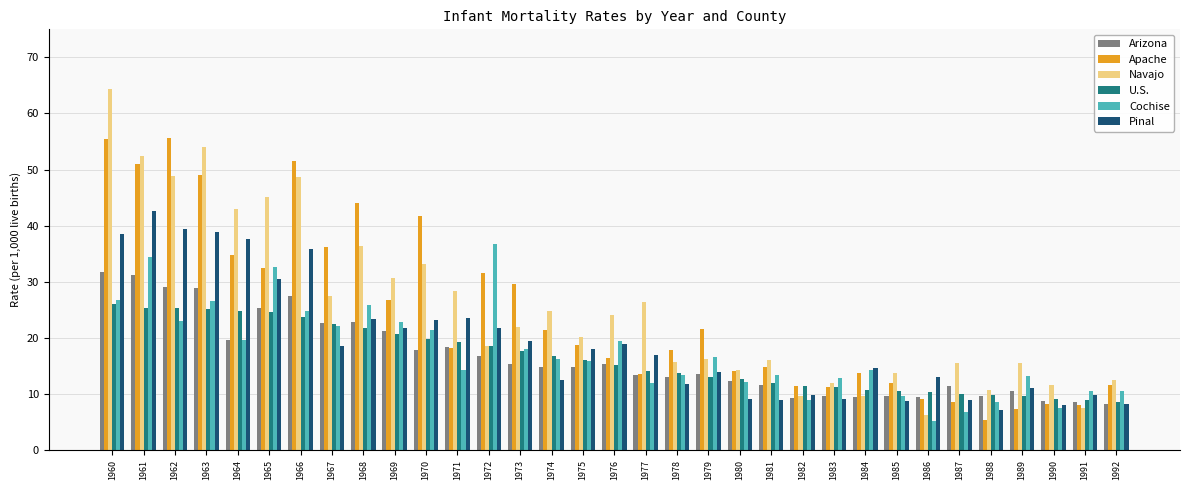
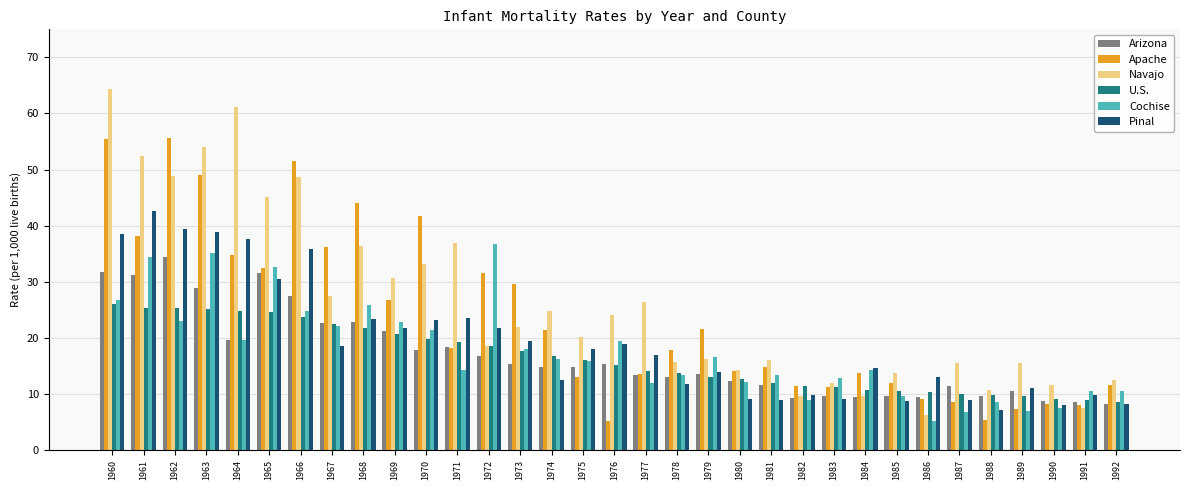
  {
    "Arizona": {
      "1960": 32,
      "1961": 31,
-     "1962": 29,
+     "1962": 34,
      "1963": 29,
      "1964": 20,
-     "1965": 25,
+     "1965": 32,
      "1966": 27,
      "1967": 23,
      "1968": 23,
      "1969": 21,
      "1970": 18,
      "1971": 18,
      "1972": 17,
      "1973": 15,
      "1974": 15,
      "1975": 15,
      "1976": 15,
      "1977": 13,
      "1978": 13,
      "1979": 14,
      "1980": 12,
      "1981": 12,
      "1982": 9,
      "1983": 10,
      "1984": 10,
      "1985": 10,
      "1986": 9,
      "1987": 11,
      "1988": 10,
      "1989": 11,
      "1990": 9,
      "1991": 9,
      "1992": 8
    },
    "Apache": {
      "1960": 55,
-     "1961": 51,
+     "1961": 38,
      "1962": 56,
      "1963": 49,
      "1964": 35,
      "1965": 33,
      "1966": 52,
      "1967": 36,
      "1968": 44,
      "1969": 27,
      "1970": 42,
      "1971": 18,
      "1972": 32,
      "1973": 30,
      "1974": 22,
-     "1975": 19,
-     "1976": 16,
+     "1975": 13,
+     "1976": 5,
      "1977": 14,
      "1978": 18,
      "1979": 22,
      "1980": 14,
      "1981": 15,
      "1982": 11,
      "1983": 11,
      "1984": 14,
      "1985": 12,
      "1986": 9,
      "1987": 9,
      "1988": 5,
      "1989": 7,
      "1990": 8,
      "1991": 8,
      "1992": 12
    },
    "Navajo": {
      "1960": 64,
      "1961": 53,
      "1962": 49,
      "1963": 54,
-     "1964": 43,
+     "1964": 61,
      "1965": 45,
      "1966": 49,
      "1967": 27,
      "1968": 36,
      "1969": 31,
      "1970": 33,
-     "1971": 28,
+     "1971": 37,
      "1972": 19,
      "1973": 22,
      "1974": 25,
      "1975": 20,
      "1976": 24,
      "1977": 26,
      "1978": 16,
      "1979": 16,
      "1980": 14,
      "1981": 16,
      "1982": 10,
      "1983": 12,
      "1984": 10,
      "1985": 14,
      "1986": 6,
      "1987": 16,
      "1988": 11,
      "1989": 16,
      "1990": 12,
      "1991": 8,
      "1992": 13
    },
    "Cochise": {
      "1960": 27,
      "1961": 34,
      "1962": 23,
-     "1963": 27,
+     "1963": 35,
      "1964": 20,
      "1965": 33,
      "1966": 25,
      "1967": 22,
      "1968": 26,
      "1969": 23,
      "1970": 21,
      "1971": 14,
      "1972": 37,
      "1973": 18,
      "1974": 16,
      "1975": 16,
      "1976": 19,
      "1977": 12,
      "1978": 13,
      "1979": 17,
      "1980": 12,
      "1981": 13,
      "1982": 9,
      "1983": 13,
      "1984": 14,
      "1985": 10,
      "1986": 5,
      "1987": 7,
      "1988": 9,
-     "1989": 13,
+     "1989": 7,
      "1990": 8,
      "1991": 11,
      "1992": 11
    }
  }
